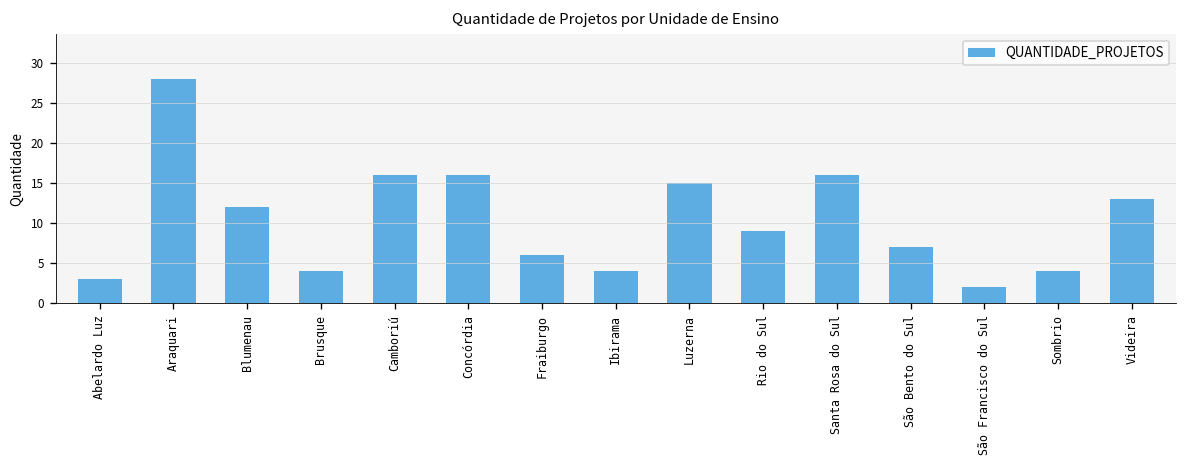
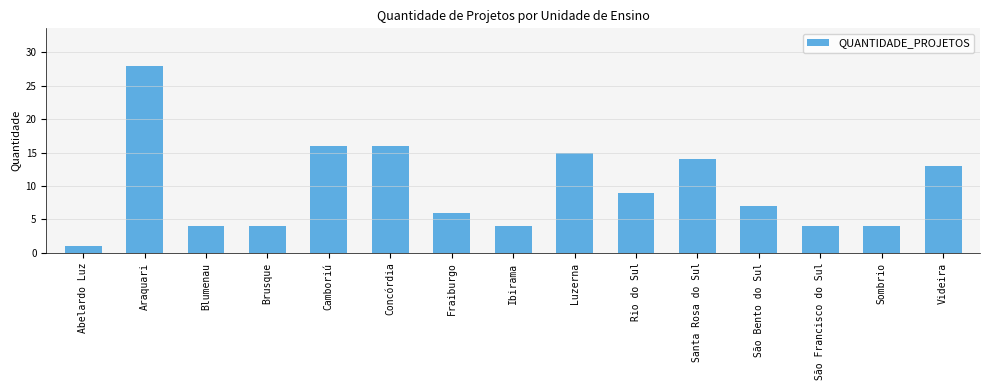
  {
-   "Abelardo Luz": 3,
+   "Abelardo Luz": 1,
    "Araquari": 28,
-   "Blumenau": 12,
+   "Blumenau": 4,
    "Brusque": 4,
    "Camboriú": 16,
    "Concórdia": 16,
    "Fraiburgo": 6,
    "Ibirama": 4,
    "Luzerna": 15,
    "Rio do Sul": 9,
-   "Santa Rosa do Sul": 16,
+   "Santa Rosa do Sul": 14,
    "São Bento do Sul": 7,
-   "São Francisco do Sul": 2,
+   "São Francisco do Sul": 4,
    "Sombrio": 4,
    "Videira": 13
  }
